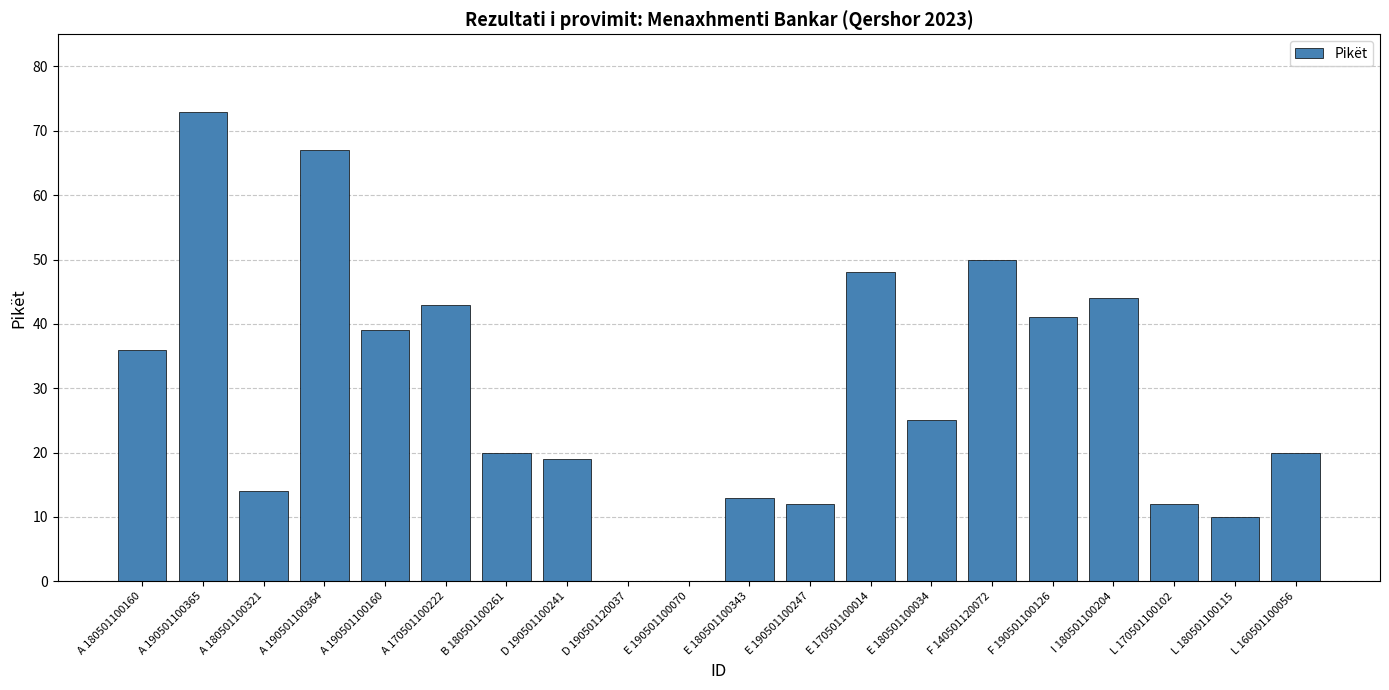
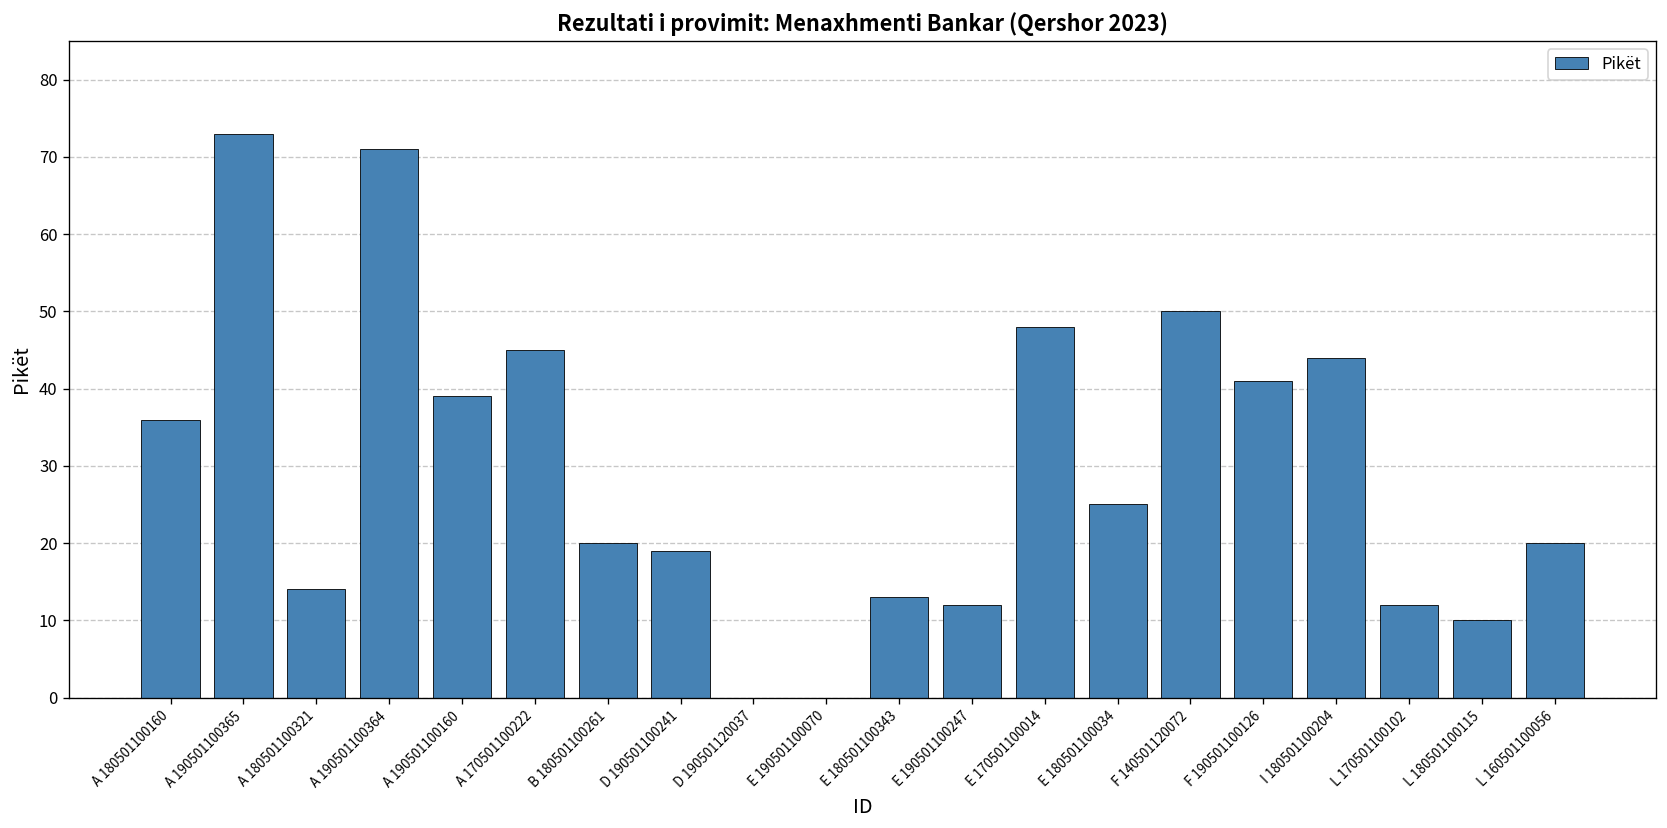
  {
    "A 180501100160": 36,
    "A 190501100365": 73,
    "A 180501100321": 14,
-   "A 190501100364": 67,
+   "A 190501100364": 71,
    "A 190501100160": 39,
-   "A 170501100222": 43,
+   "A 170501100222": 45,
    "B 180501100261": 20,
    "D 190501100241": 19,
    "D 190501120037": 0,
    "E 190501100070": 0,
    "E 180501100343": 13,
    "E 190501100247": 12,
    "E 170501100014": 48,
    "E 180501100034": 25,
    "F 140501120072": 50,
    "F 190501100126": 41,
    "I 180501100204": 44,
    "L 170501100102": 12,
    "L 180501100115": 10,
    "L 160501100056": 20
  }
